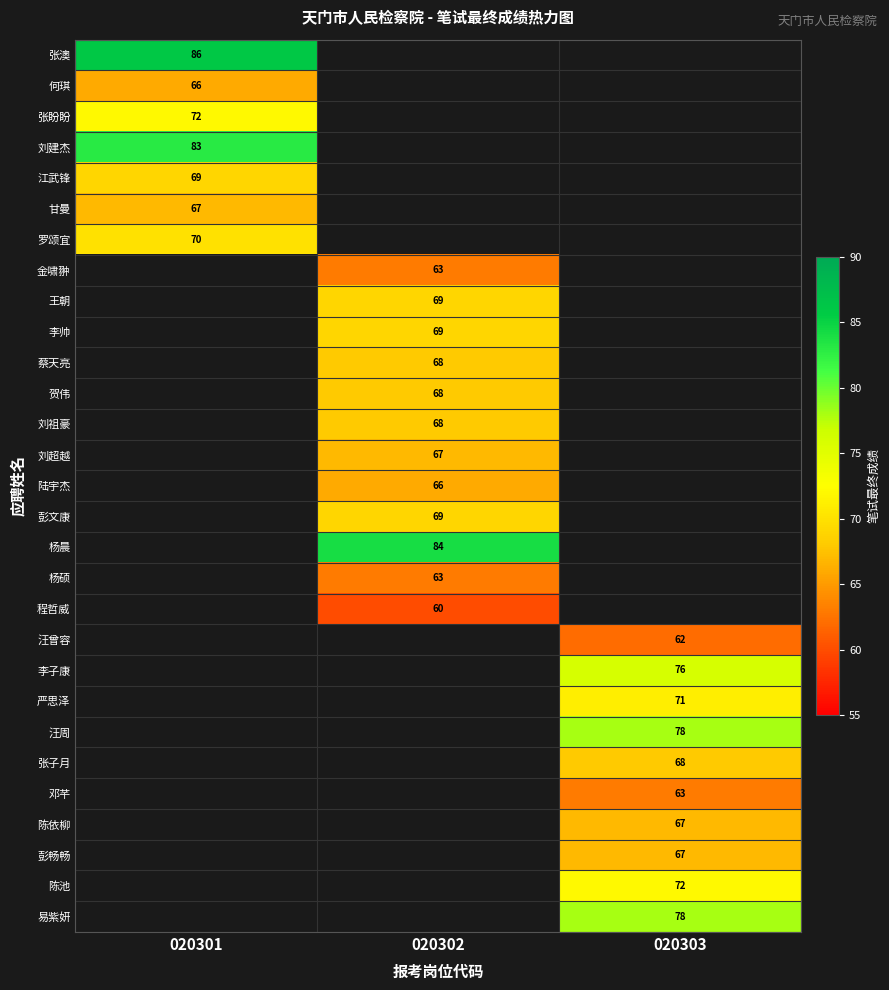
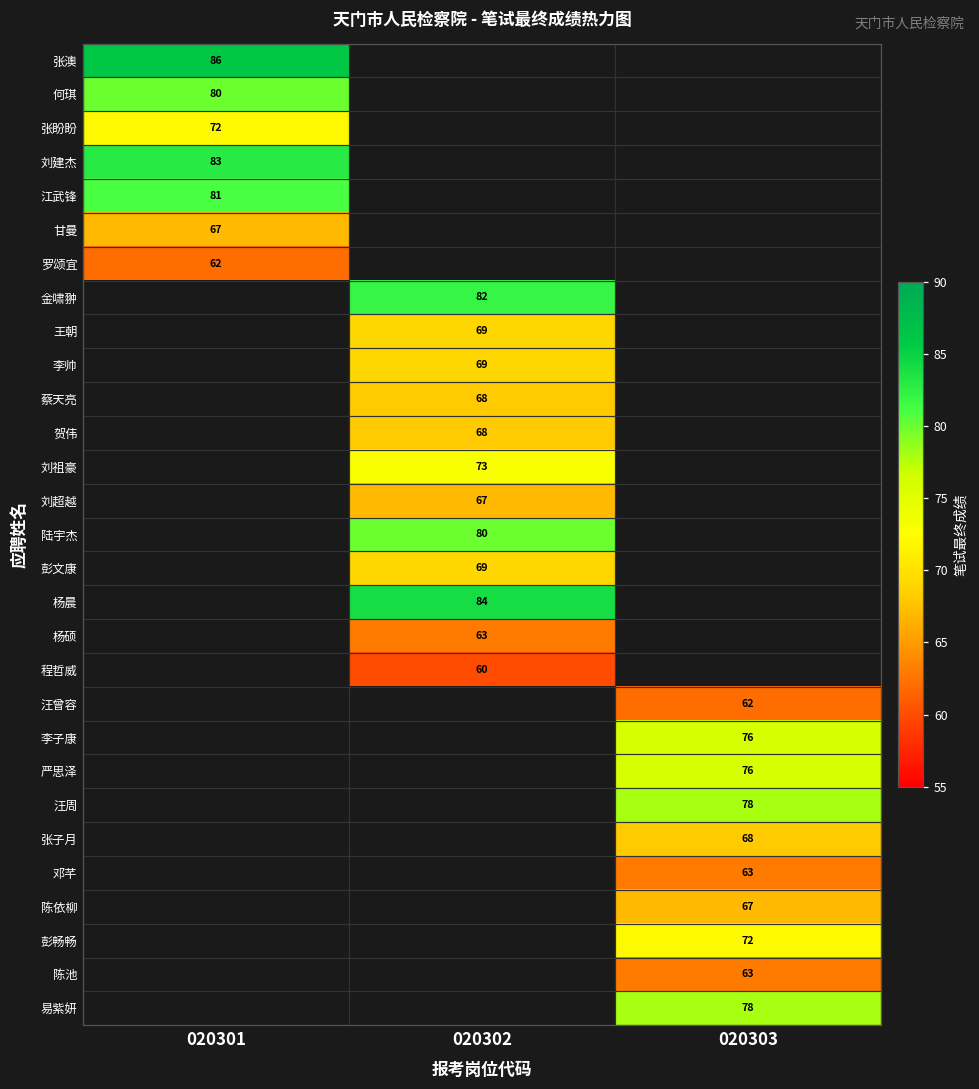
  {
    "张澳": {
      "020301": 86
    },
    "何琪": {
-     "020301": 66
+     "020301": 80
    },
    "张盼盼": {
      "020301": 72
    },
    "刘建杰": {
      "020301": 83
    },
    "江武锋": {
-     "020301": 69
+     "020301": 81
    },
    "甘曼": {
      "020301": 67
    },
    "罗颂宜": {
-     "020301": 70
+     "020301": 62
    },
    "金啸翀": {
-     "020302": 63
+     "020302": 82
    },
    "王朝": {
      "020302": 69
    },
    "李帅": {
      "020302": 69
    },
    "蔡天亮": {
      "020302": 68
    },
    "贺伟": {
      "020302": 68
    },
    "刘祖豪": {
-     "020302": 68
+     "020302": 73
    },
    "刘超越": {
      "020302": 67
    },
    "陆宇杰": {
-     "020302": 66
+     "020302": 80
    },
    "彭文康": {
      "020302": 69
    },
    "杨晨": {
      "020302": 84
    },
    "杨硕": {
      "020302": 63
    },
    "程哲威": {
      "020302": 60
    },
    "汪曾容": {
      "020303": 62
    },
    "李子康": {
      "020303": 76
    },
    "严思泽": {
-     "020303": 71
+     "020303": 76
    },
    "汪周": {
      "020303": 78
    },
    "张子月": {
      "020303": 68
    },
    "邓芊": {
      "020303": 63
    },
    "陈依柳": {
      "020303": 67
    },
    "彭畅畅": {
-     "020303": 67
+     "020303": 72
    },
    "陈池": {
-     "020303": 72
+     "020303": 63
    },
    "易紫妍": {
      "020303": 78
    }
  }
